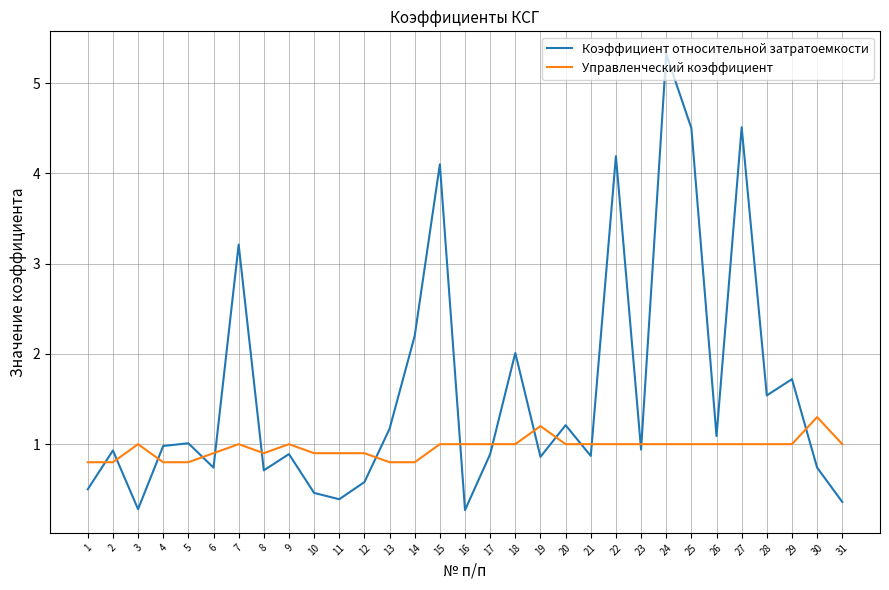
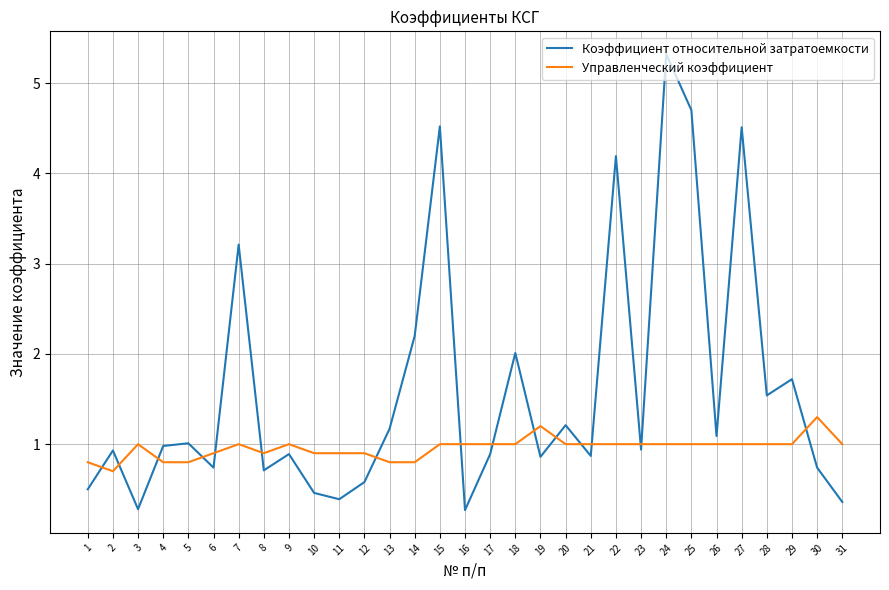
  {
    "Коэффициент относительной затратоемкости": {
      "1": 0.5,
      "2": 0.9,
      "3": 0.3,
      "4": 1.0,
      "5": 1.0,
      "6": 0.7,
      "7": 3.2,
      "8": 0.7,
      "9": 0.9,
      "10": 0.5,
      "11": 0.4,
      "12": 0.6,
      "13": 1.2,
      "14": 2.2,
-     "15": 4.1,
+     "15": 4.5,
      "16": 0.3,
      "17": 0.9,
      "18": 2.0,
      "19": 0.9,
      "20": 1.2,
      "21": 0.9,
      "22": 4.2,
      "23": 0.9,
-     "25": 4.5,
+     "25": 4.7,
      "26": 1.1,
      "27": 4.5,
      "28": 1.5,
      "29": 1.7,
      "30": 0.7,
      "31": 0.4
    },
    "Управленческий коэффициент": {
      "1": 0.8,
-     "2": 0.8,
+     "2": 0.7,
      "3": 1.0,
      "4": 0.8,
      "5": 0.8,
      "6": 0.9,
      "7": 1.0,
      "8": 0.9,
      "9": 1.0,
      "10": 0.9,
      "11": 0.9,
      "12": 0.9,
      "13": 0.8,
      "14": 0.8,
      "15": 1.0,
      "16": 1.0,
      "17": 1.0,
      "18": 1.0,
      "19": 1.2,
      "20": 1.0,
      "21": 1.0,
      "22": 1.0,
      "23": 1.0,
      "24": 1.0,
      "25": 1.0,
      "26": 1.0,
      "27": 1.0,
      "28": 1.0,
      "29": 1.0,
      "30": 1.3,
      "31": 1.0
    }
  }
